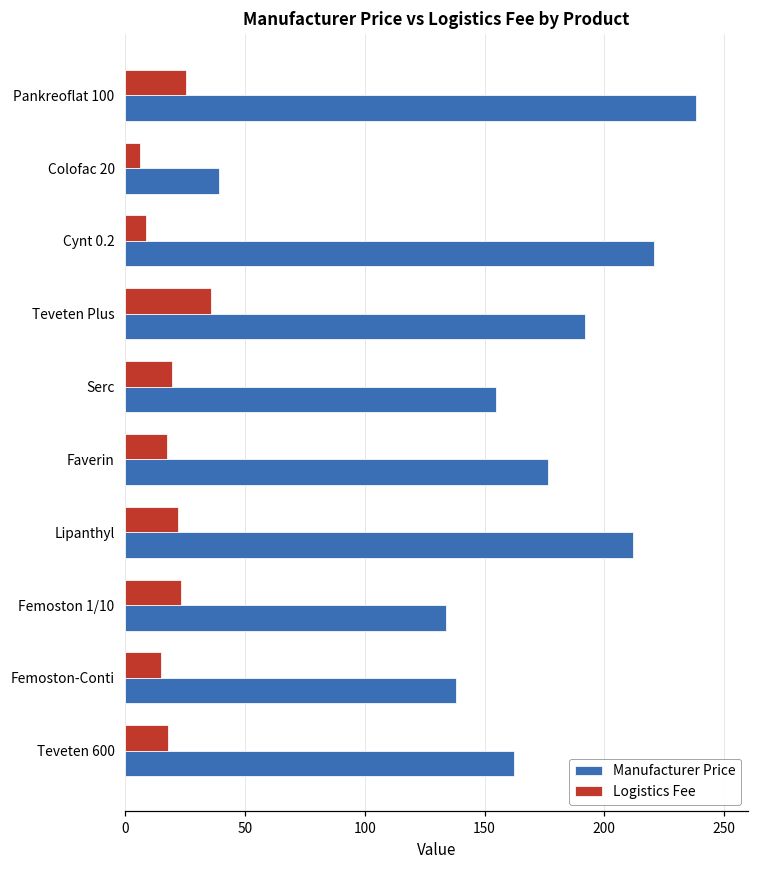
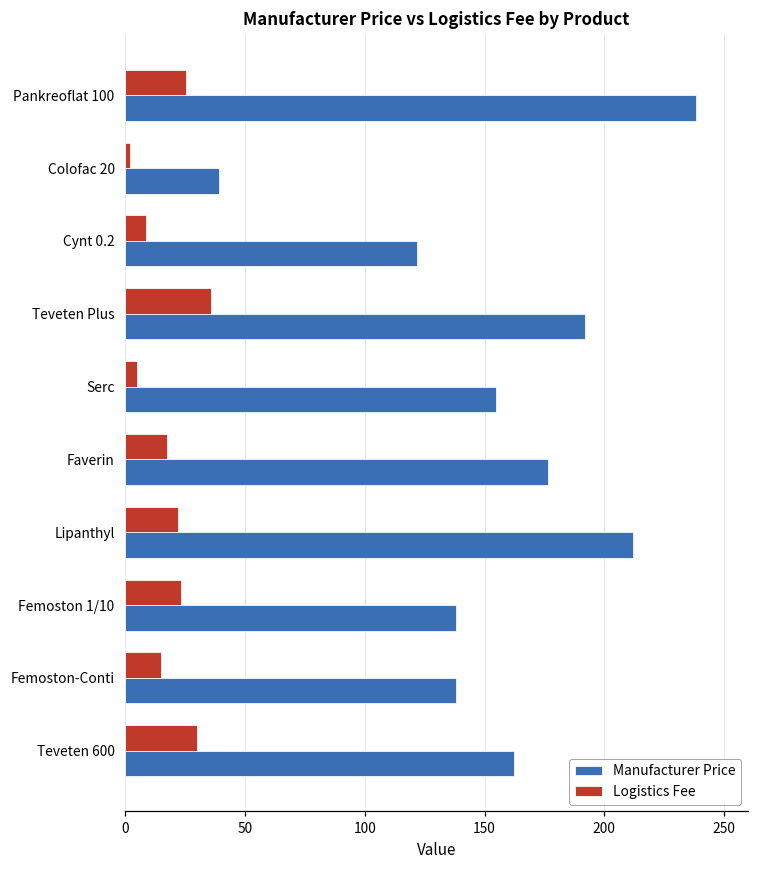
  {
    "Manufacturer Price": {
      "Pankreoflat 100": 238,
      "Colofac 20": 39,
-     "Cynt 0.2": 221,
+     "Cynt 0.2": 122,
      "Teveten Plus": 192,
      "Serc": 155,
      "Faverin": 176,
      "Lipanthyl": 212,
-     "Femoston 1/10": 134,
+     "Femoston 1/10": 138,
      "Femoston-Conti": 138,
      "Teveten 600": 162
    },
    "Logistics Fee": {
      "Pankreoflat 100": 25,
-     "Colofac 20": 6,
+     "Colofac 20": 2,
      "Cynt 0.2": 9,
      "Teveten Plus": 36,
-     "Serc": 20,
+     "Serc": 5,
      "Faverin": 17,
      "Lipanthyl": 22,
      "Femoston 1/10": 23,
      "Femoston-Conti": 15,
-     "Teveten 600": 18
+     "Teveten 600": 30
    }
  }
